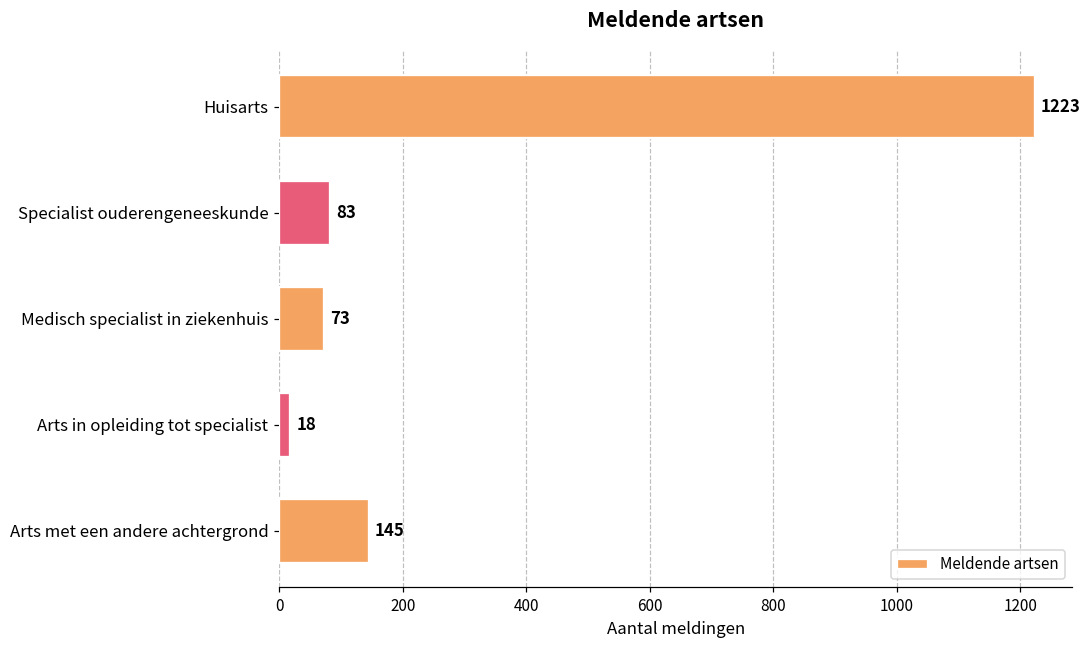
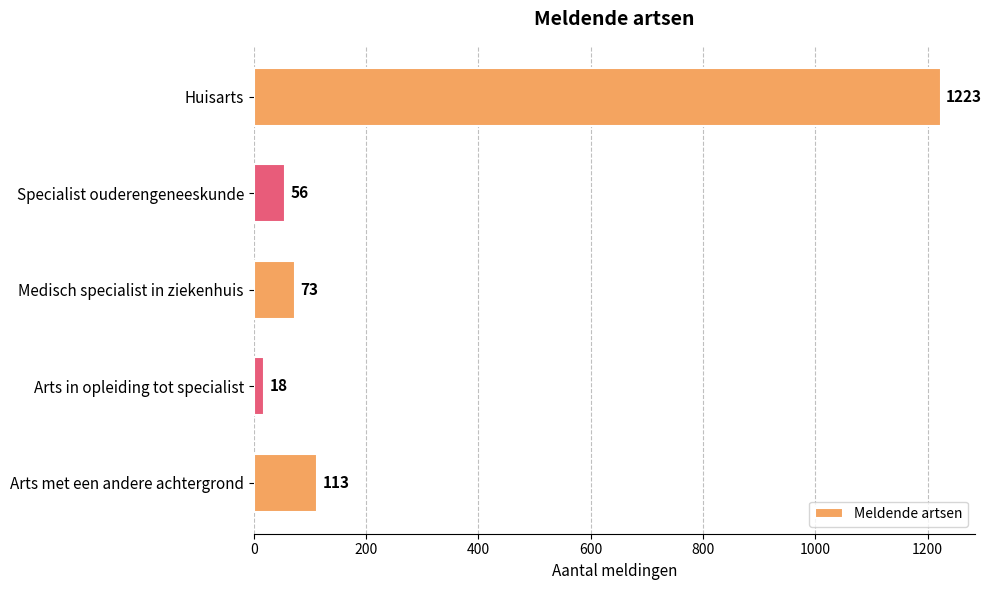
  {
    "Huisarts": 1223,
-   "Specialist ouderengeneeskunde": 83,
+   "Specialist ouderengeneeskunde": 56,
    "Medisch specialist in ziekenhuis": 73,
    "Arts in opleiding tot specialist": 18,
-   "Arts met een andere achtergrond": 145
+   "Arts met een andere achtergrond": 113
  }
